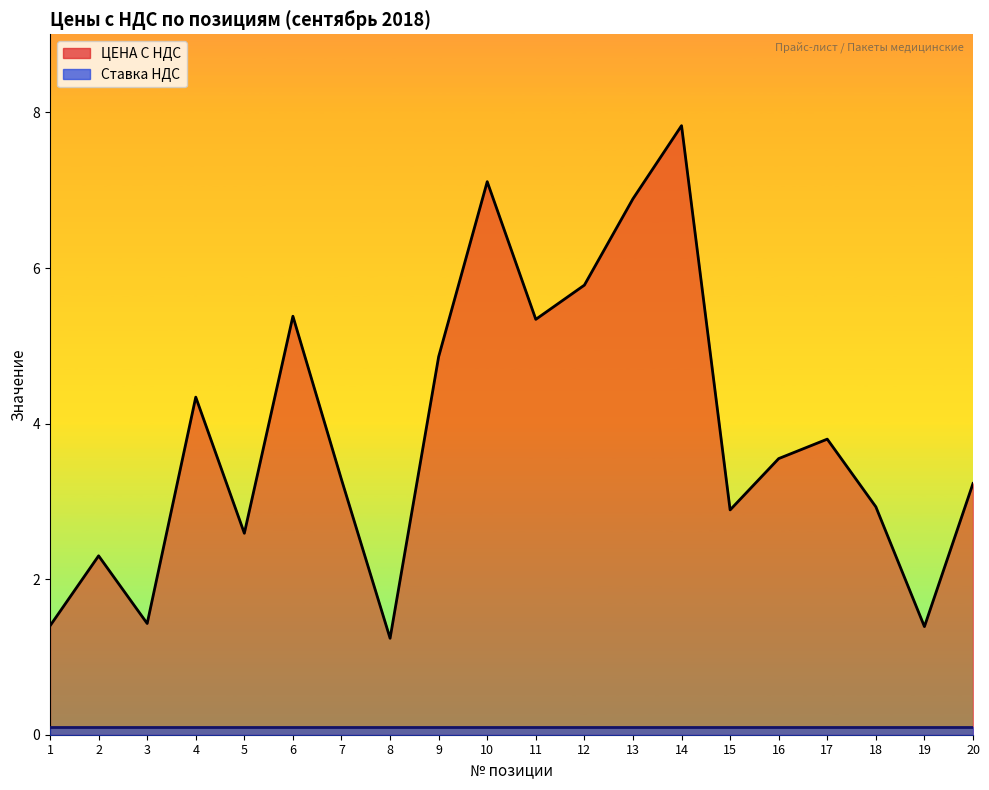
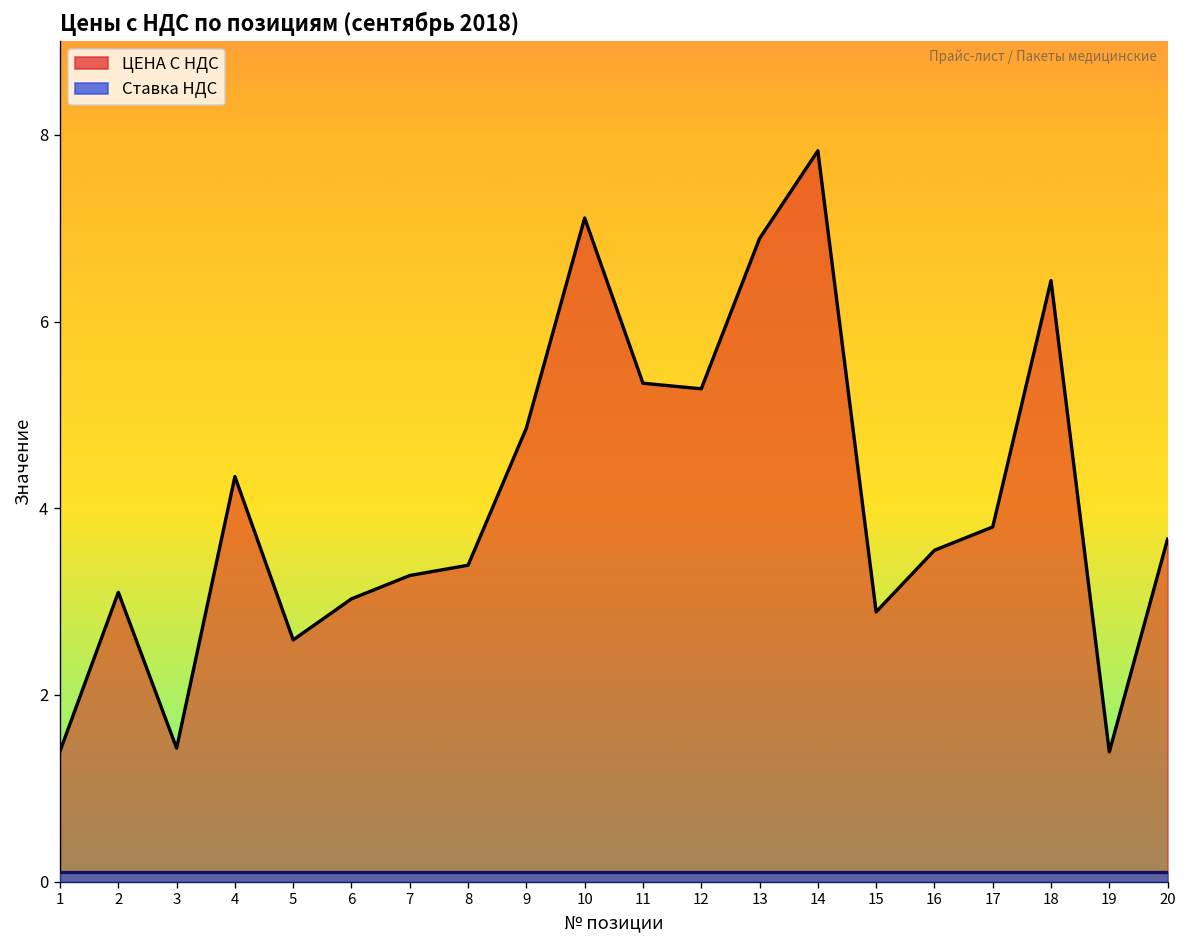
  {
    "ЦЕНА С НДС": {
      "1": 1.4,
-     "2": 2.3,
+     "2": 3.1,
      "3": 1.4,
      "4": 4.3,
      "5": 2.6,
-     "6": 5.4,
+     "6": 3.0,
      "7": 3.3,
-     "8": 1.2,
+     "8": 3.4,
      "9": 4.9,
      "10": 7.1,
      "11": 5.3,
-     "12": 5.8,
+     "12": 5.3,
      "13": 6.9,
      "14": 7.8,
      "15": 2.9,
      "16": 3.6,
      "17": 3.8,
-     "18": 2.9,
+     "18": 6.4,
      "19": 1.4,
-     "20": 3.2
+     "20": 3.7
    },
    "Ставка НДС": {
      "1": 0.1,
      "2": 0.1,
      "3": 0.1,
      "4": 0.1,
      "5": 0.1,
      "6": 0.1,
      "7": 0.1,
      "8": 0.1,
      "9": 0.1,
      "10": 0.1,
      "11": 0.1,
      "12": 0.1,
      "13": 0.1,
      "14": 0.1,
      "15": 0.1,
      "16": 0.1,
      "17": 0.1,
      "18": 0.1,
      "19": 0.1,
      "20": 0.1
    }
  }
